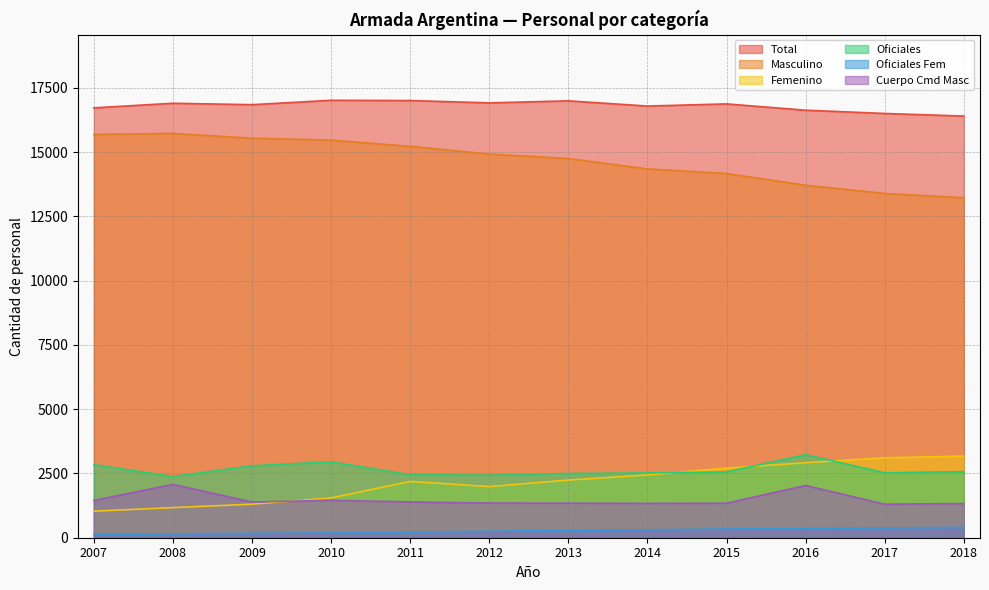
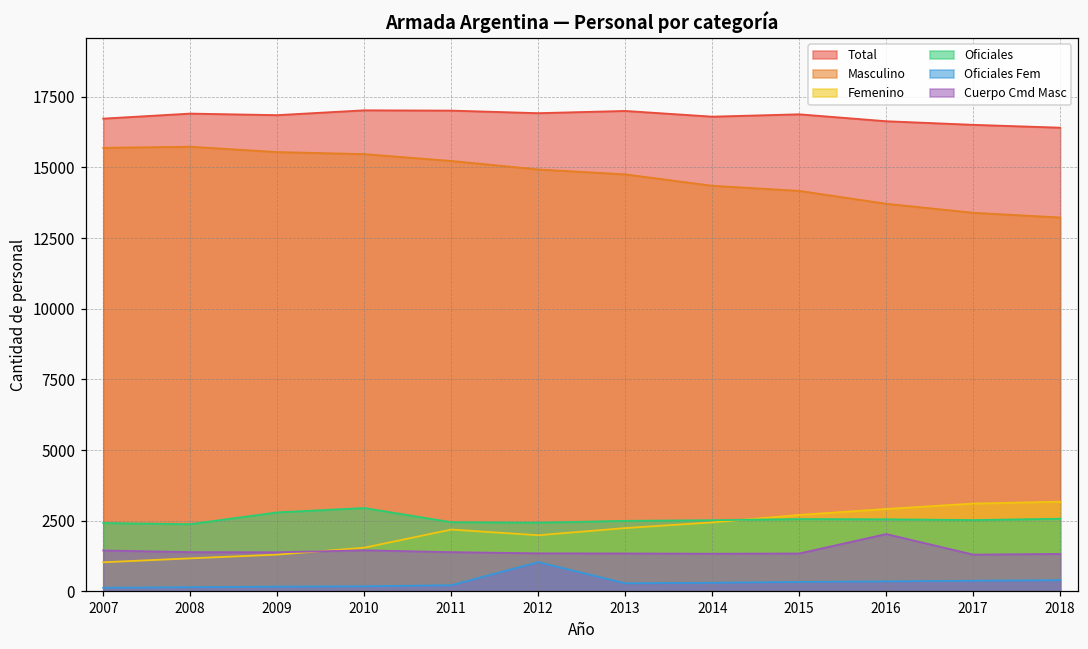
  {
    "Femenino": {
      "2007": 1000,
      "2008": 1200,
      "2011": 2200,
      "2012": 2000,
      "2013": 2200,
      "2015": 2700,
      "2016": 2900,
      "2017": 3100,
      "2018": 3200
    },
    "Oficiales": {
-     "2007": 2800,
+     "2007": 2400,
      "2008": 2400,
      "2009": 2800,
      "2010": 3000,
      "2011": 2500,
      "2012": 2400,
      "2013": 2500,
      "2015": 2600,
-     "2016": 3200,
+     "2016": 2600,
      "2017": 2500,
      "2018": 2600
    },
    "Oficiales Fem": {
      "2007": 100,
      "2008": 200,
      "2009": 200,
      "2010": 200,
      "2011": 200,
-     "2012": 200,
+     "2012": 1000,
      "2013": 300,
      "2014": 300,
      "2015": 300,
      "2016": 400,
      "2017": 400,
      "2018": 400
    },
    "Cuerpo Cmd Masc": {
      "2007": 1500,
-     "2008": 2100,
+     "2008": 1400,
      "2011": 1400,
      "2012": 1300,
      "2013": 1300,
      "2014": 1300,
      "2015": 1300,
      "2016": 2000,
      "2017": 1300,
      "2018": 1300
    }
  }
